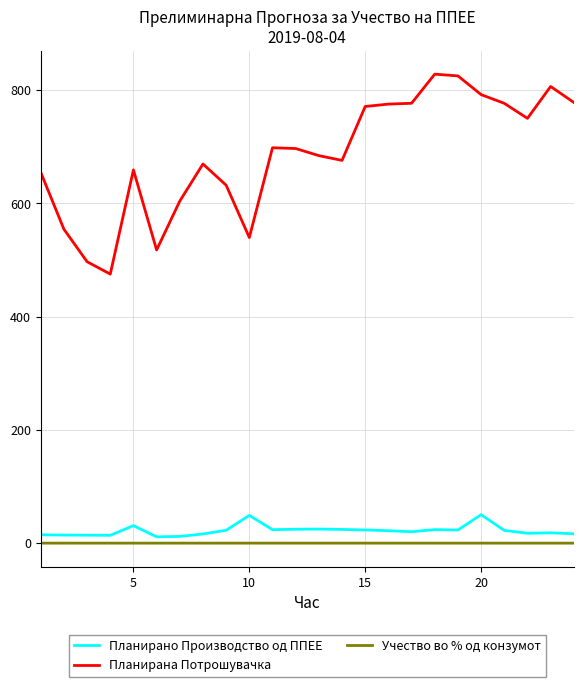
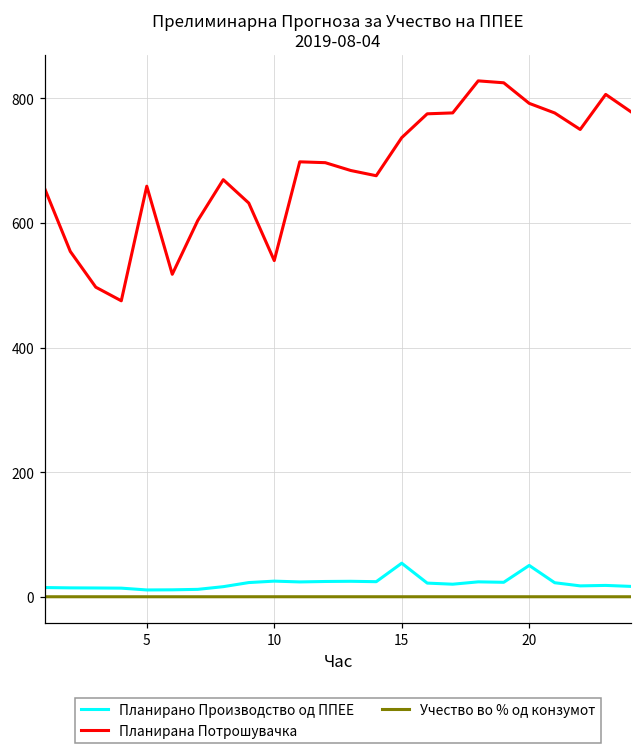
  {
    "Планирано Производство од ППЕЕ": {
-     "5": 30,
-     "10": 50,
-     "15": 20,
+     "5": 10,
+     "10": 30,
+     "15": 50,
      "20": 50
    },
    "Планирана Потрошувачка": {
      "5": 660,
      "10": 540,
-     "15": 770,
+     "15": 740,
      "20": 790
    },
    "Учество во % од конзумот": {
      "5": 0,
      "10": 0,
      "15": 0,
      "20": 0
    }
  }
